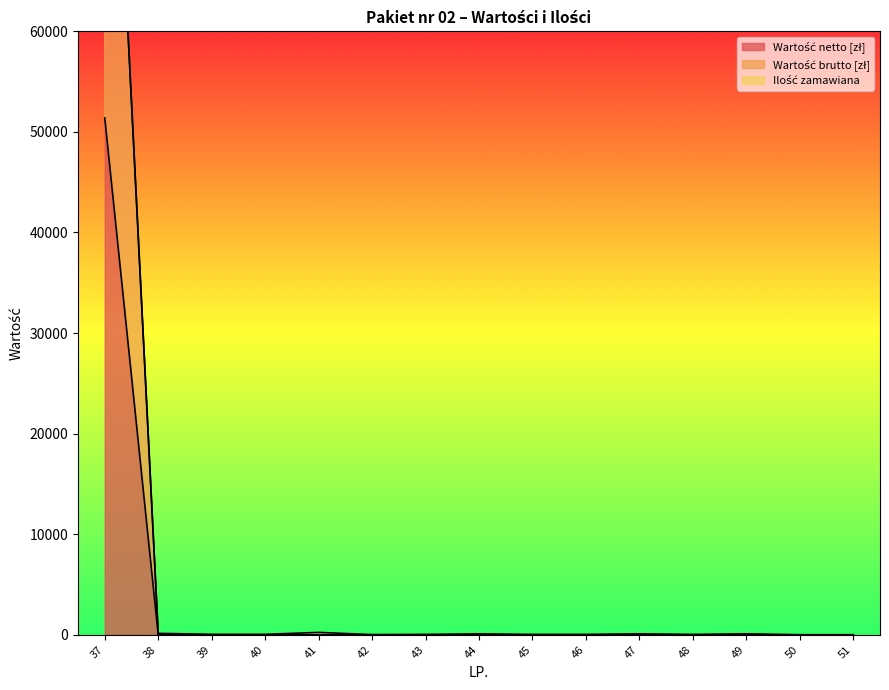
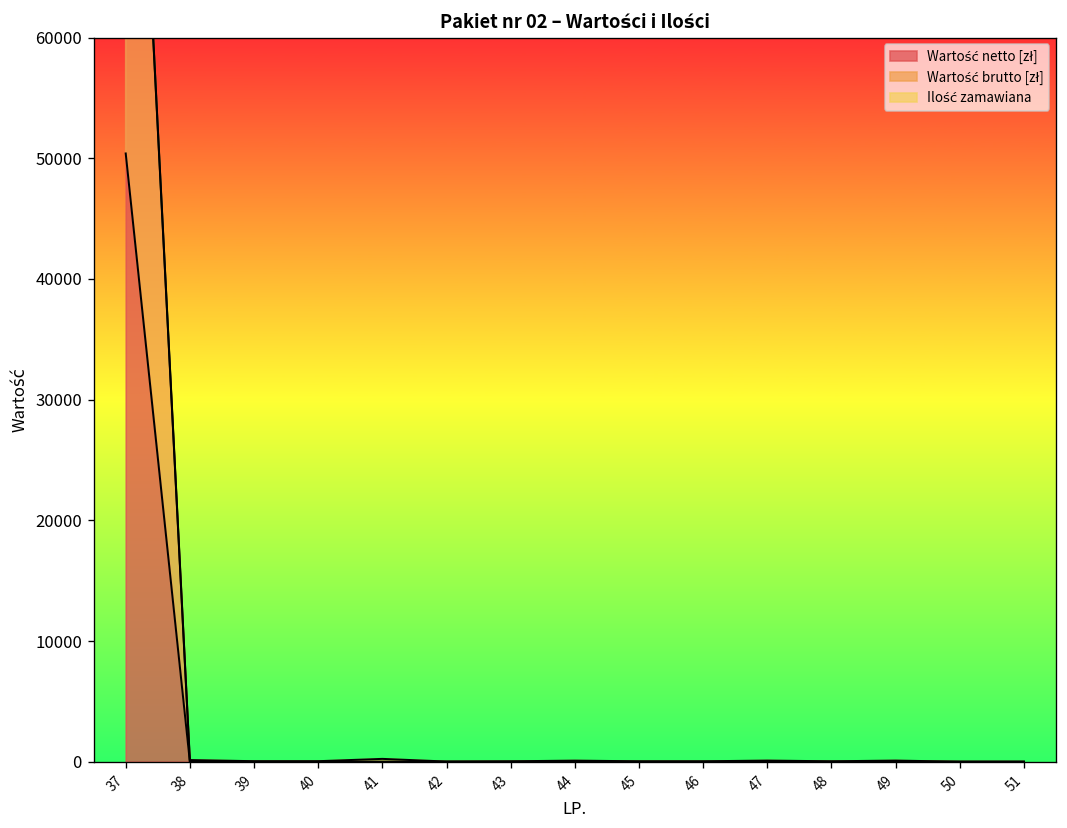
  {
    "Wartość netto [zł]": {
-     "37": 51400
+     "37": 50400
    }
  }
